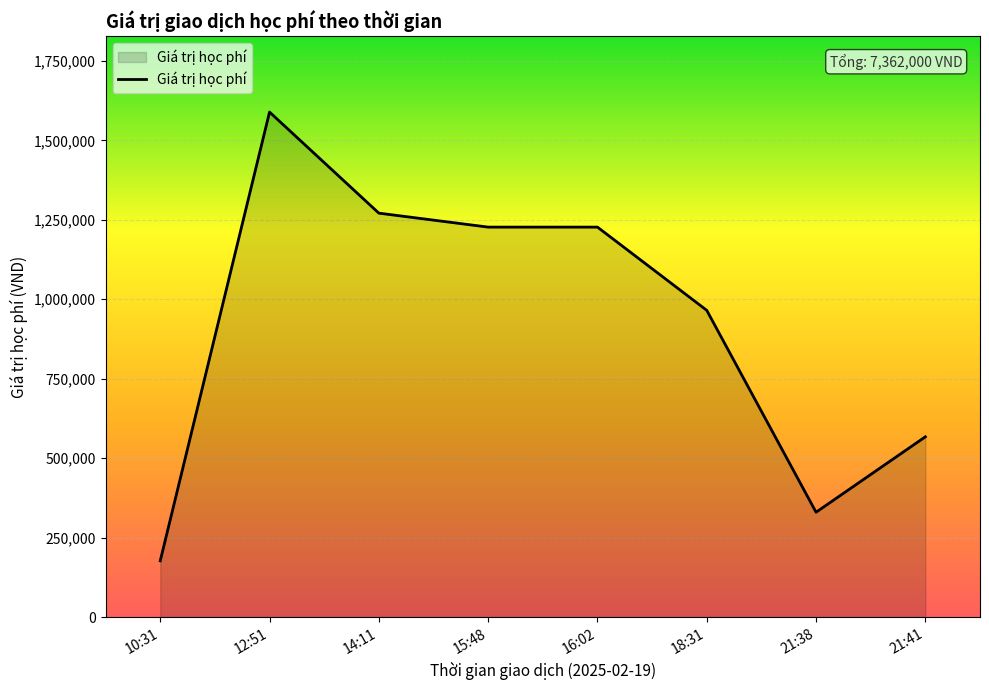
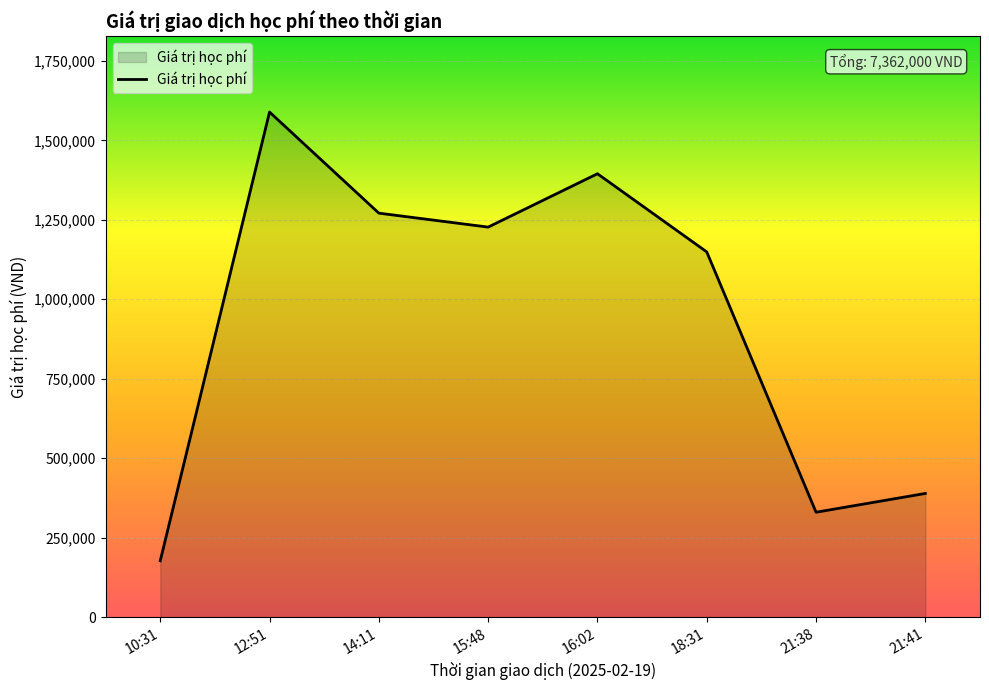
  {
    "10:31": "180,000",
    "12:51": "1,590,000",
    "14:11": "1,270,000",
    "15:48": "1,230,000",
-   "16:02": "1,230,000",
-   "18:31": "970,000",
+   "16:02": "1,390,000",
+   "18:31": "1,150,000",
    "21:38": "330,000",
-   "21:41": "570,000"
+   "21:41": "390,000"
  }
